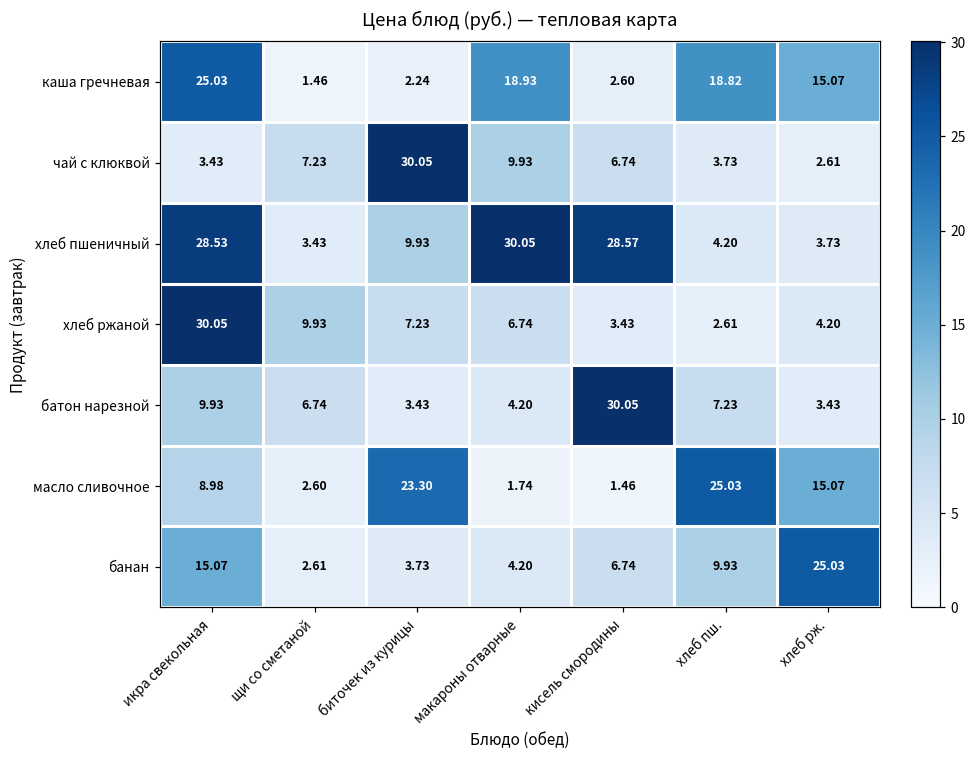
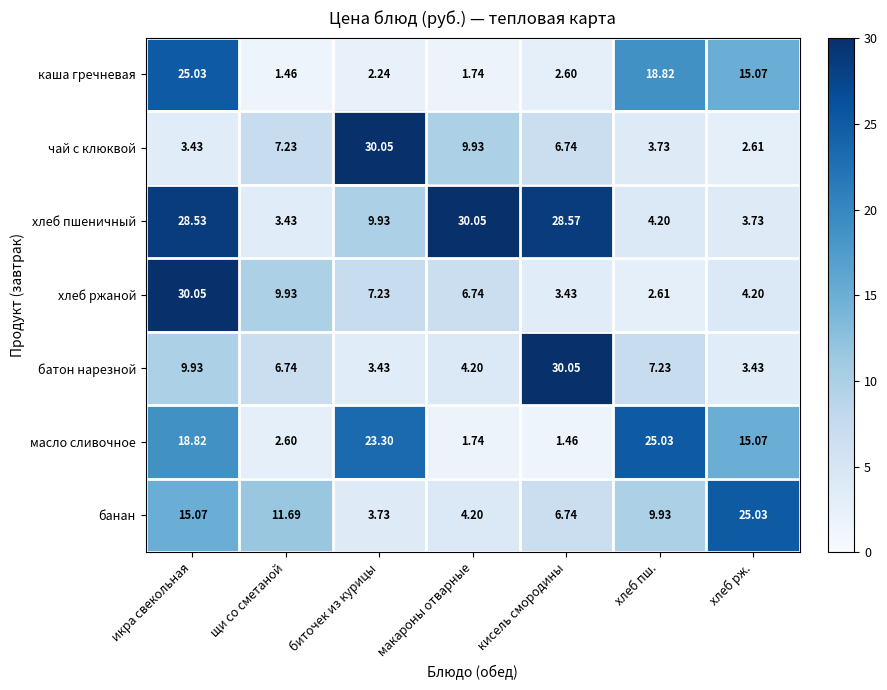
  {
    "каша гречневая": {
      "икра свекольная": 25.03,
      "щи со сметаной": 1.46,
      "биточек из курицы": 2.24,
-     "макароны отварные": 18.93,
+     "макароны отварные": 1.74,
      "кисель смородины": 2.60,
      "хлеб пш.": 18.82,
      "хлеб рж.": 15.07
    },
    "чай с клюквой": {
      "икра свекольная": 3.43,
      "щи со сметаной": 7.23,
      "биточек из курицы": 30.05,
      "макароны отварные": 9.93,
      "кисель смородины": 6.74,
      "хлеб пш.": 3.73,
      "хлеб рж.": 2.61
    },
    "хлеб пшеничный": {
      "икра свекольная": 28.53,
      "щи со сметаной": 3.43,
      "биточек из курицы": 9.93,
      "макароны отварные": 30.05,
      "кисель смородины": 28.57,
      "хлеб пш.": 4.20,
      "хлеб рж.": 3.73
    },
    "хлеб ржаной": {
      "икра свекольная": 30.05,
      "щи со сметаной": 9.93,
      "биточек из курицы": 7.23,
      "макароны отварные": 6.74,
      "кисель смородины": 3.43,
      "хлеб пш.": 2.61,
      "хлеб рж.": 4.20
    },
    "батон нарезной": {
      "икра свекольная": 9.93,
      "щи со сметаной": 6.74,
      "биточек из курицы": 3.43,
      "макароны отварные": 4.20,
      "кисель смородины": 30.05,
      "хлеб пш.": 7.23,
      "хлеб рж.": 3.43
    },
    "масло сливочное": {
-     "икра свекольная": 8.98,
+     "икра свекольная": 18.82,
      "щи со сметаной": 2.60,
      "биточек из курицы": 23.30,
      "макароны отварные": 1.74,
      "кисель смородины": 1.46,
      "хлеб пш.": 25.03,
      "хлеб рж.": 15.07
    },
    "банан": {
      "икра свекольная": 15.07,
-     "щи со сметаной": 2.61,
+     "щи со сметаной": 11.69,
      "биточек из курицы": 3.73,
      "макароны отварные": 4.20,
      "кисель смородины": 6.74,
      "хлеб пш.": 9.93,
      "хлеб рж.": 25.03
    }
  }
